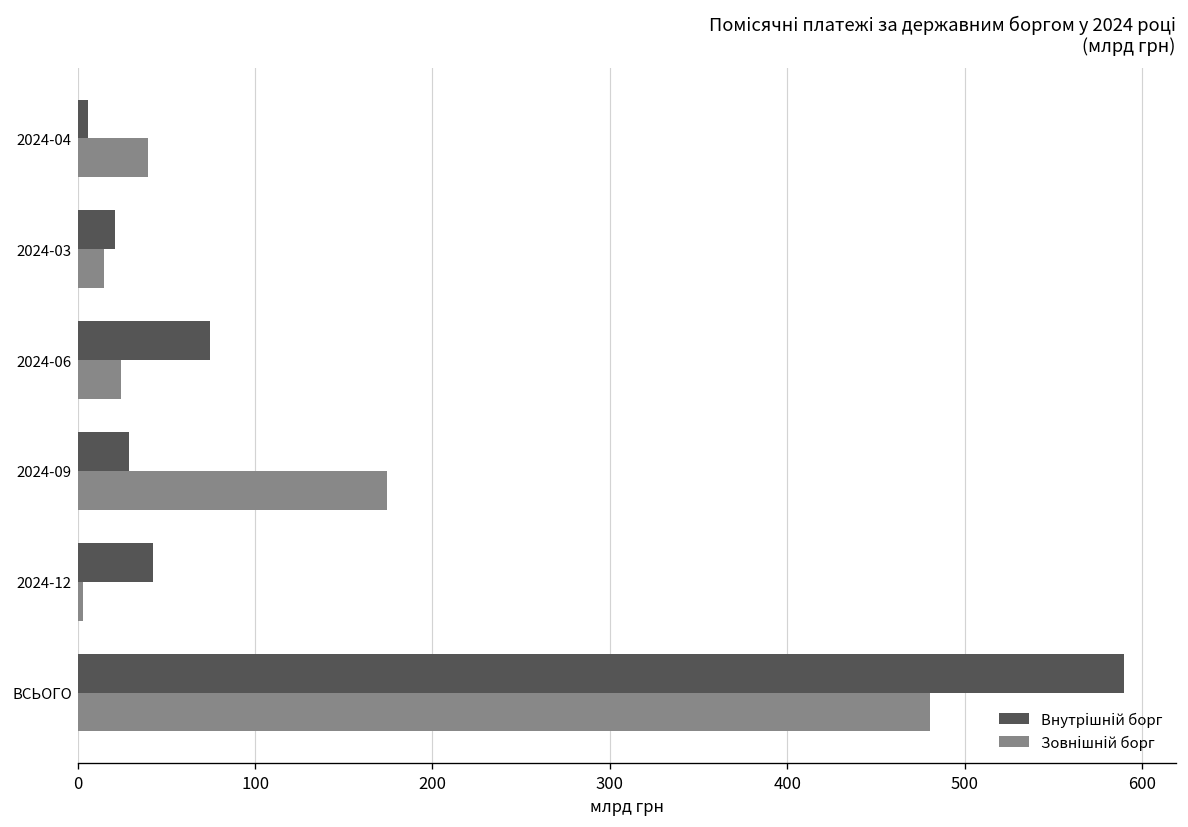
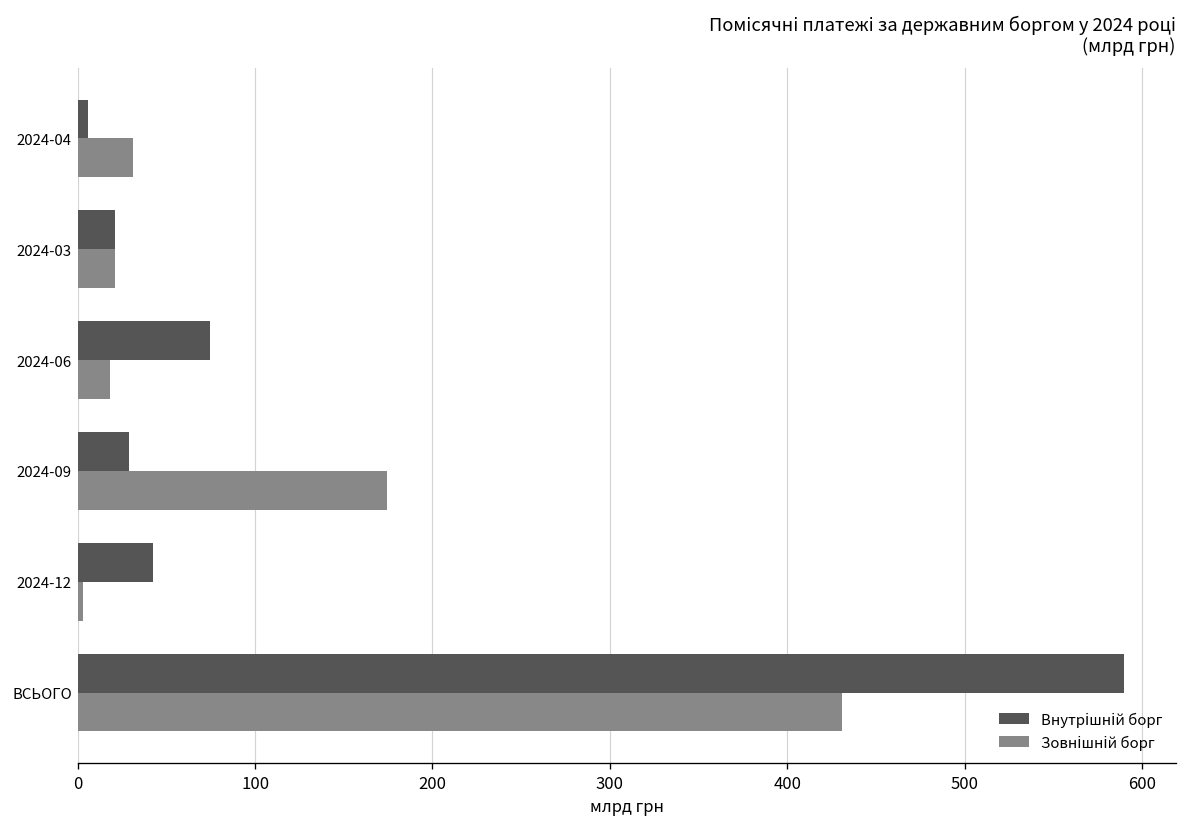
  {
    "Внутрішній борг": {
      "2024-04": 6,
      "2024-03": 21,
      "2024-06": 75,
      "2024-09": 29,
      "2024-12": 43,
      "ВСЬОГО": 590
    },
    "Зовнішній борг": {
-     "2024-04": 40,
-     "2024-03": 15,
-     "2024-06": 25,
+     "2024-04": 31,
+     "2024-03": 21,
+     "2024-06": 18,
      "2024-09": 174,
      "2024-12": 3,
-     "ВСЬОГО": 480
+     "ВСЬОГО": 431
    }
  }
